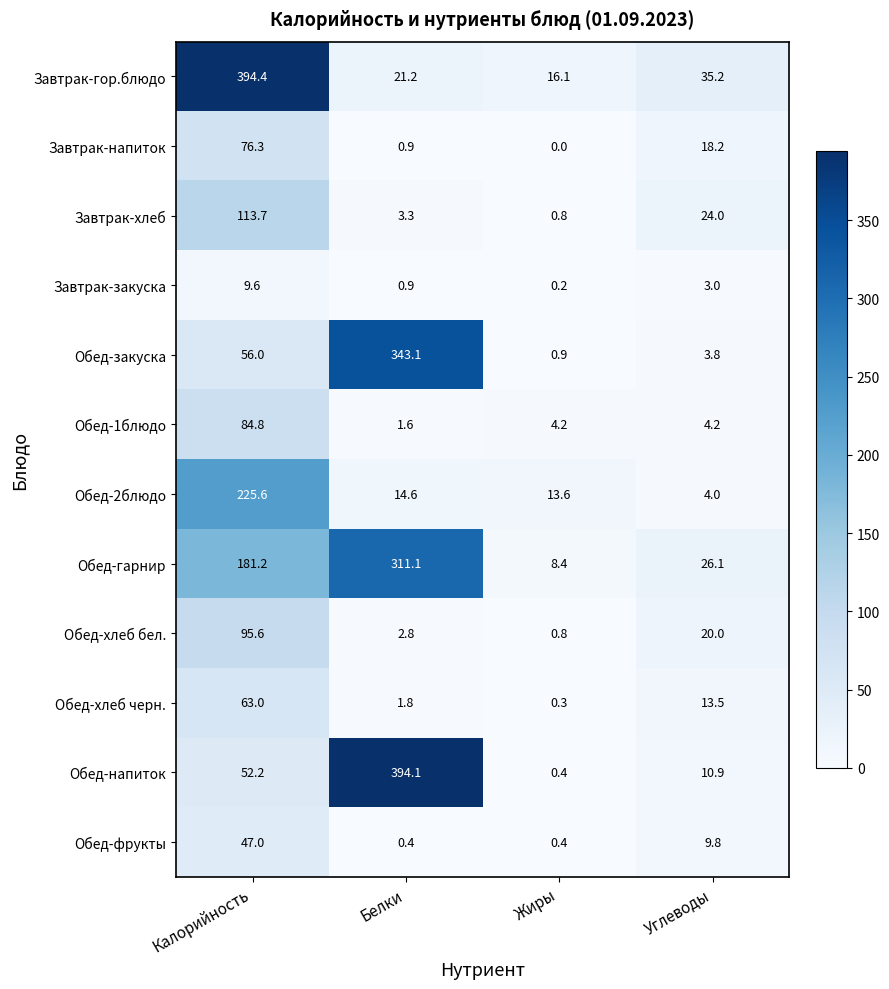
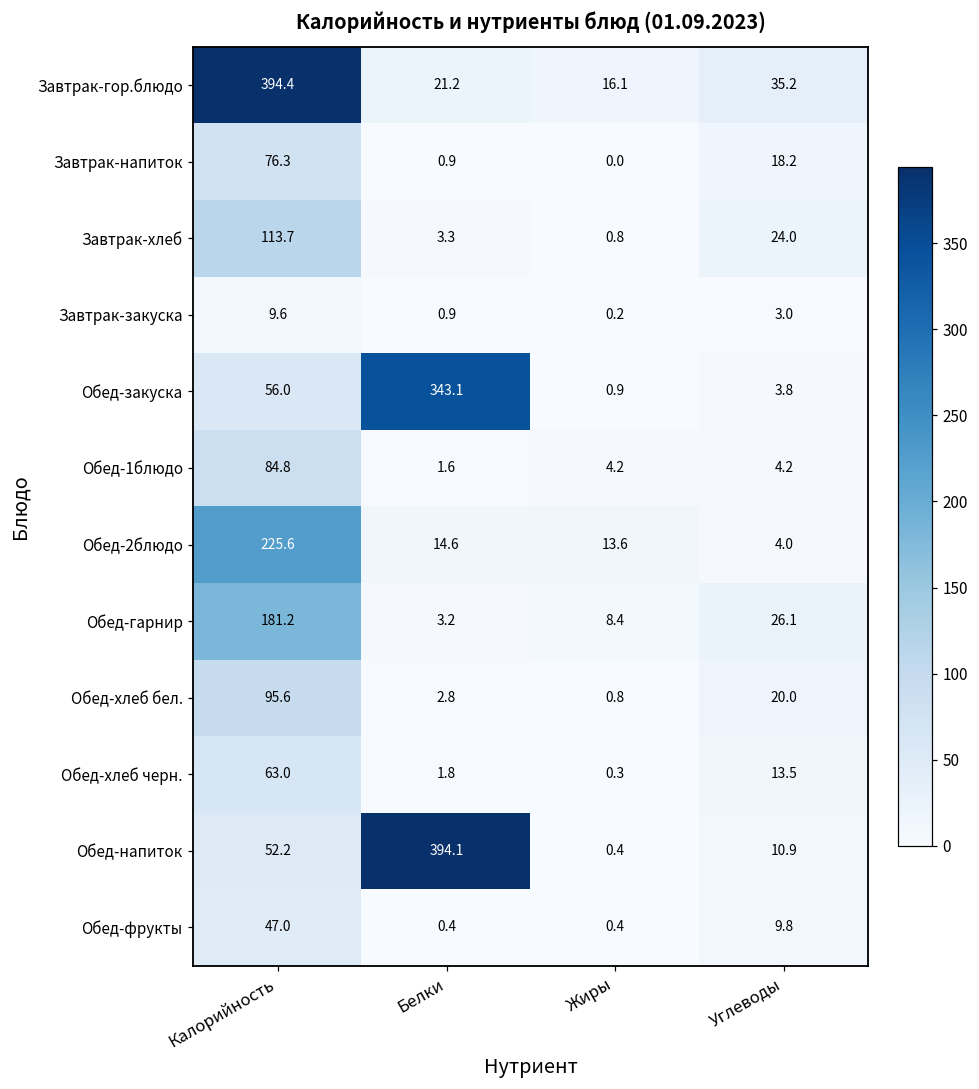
  {
    "Завтрак-гор.блюдо": {
      "Калорийность": 394.4,
      "Белки": 21.2,
      "Жиры": 16.1,
      "Углеводы": 35.2
    },
    "Завтрак-напиток": {
      "Калорийность": 76.3,
      "Белки": 0.9,
      "Жиры": 0.0,
      "Углеводы": 18.2
    },
    "Завтрак-хлеб": {
      "Калорийность": 113.7,
      "Белки": 3.3,
      "Жиры": 0.8,
      "Углеводы": 24.0
    },
    "Завтрак-закуска": {
      "Калорийность": 9.6,
      "Белки": 0.9,
      "Жиры": 0.2,
      "Углеводы": 3.0
    },
    "Обед-закуска": {
      "Калорийность": 56.0,
      "Белки": 343.1,
      "Жиры": 0.9,
      "Углеводы": 3.8
    },
    "Обед-1блюдо": {
      "Калорийность": 84.8,
      "Белки": 1.6,
      "Жиры": 4.2,
      "Углеводы": 4.2
    },
    "Обед-2блюдо": {
      "Калорийность": 225.6,
      "Белки": 14.6,
      "Жиры": 13.6,
      "Углеводы": 4.0
    },
    "Обед-гарнир": {
      "Калорийность": 181.2,
-     "Белки": 311.1,
+     "Белки": 3.2,
      "Жиры": 8.4,
      "Углеводы": 26.1
    },
    "Обед-хлеб бел.": {
      "Калорийность": 95.6,
      "Белки": 2.8,
      "Жиры": 0.8,
      "Углеводы": 20.0
    },
    "Обед-хлеб черн.": {
      "Калорийность": 63.0,
      "Белки": 1.8,
      "Жиры": 0.3,
      "Углеводы": 13.5
    },
    "Обед-напиток": {
      "Калорийность": 52.2,
      "Белки": 394.1,
      "Жиры": 0.4,
      "Углеводы": 10.9
    },
    "Обед-фрукты": {
      "Калорийность": 47.0,
      "Белки": 0.4,
      "Жиры": 0.4,
      "Углеводы": 9.8
    }
  }
